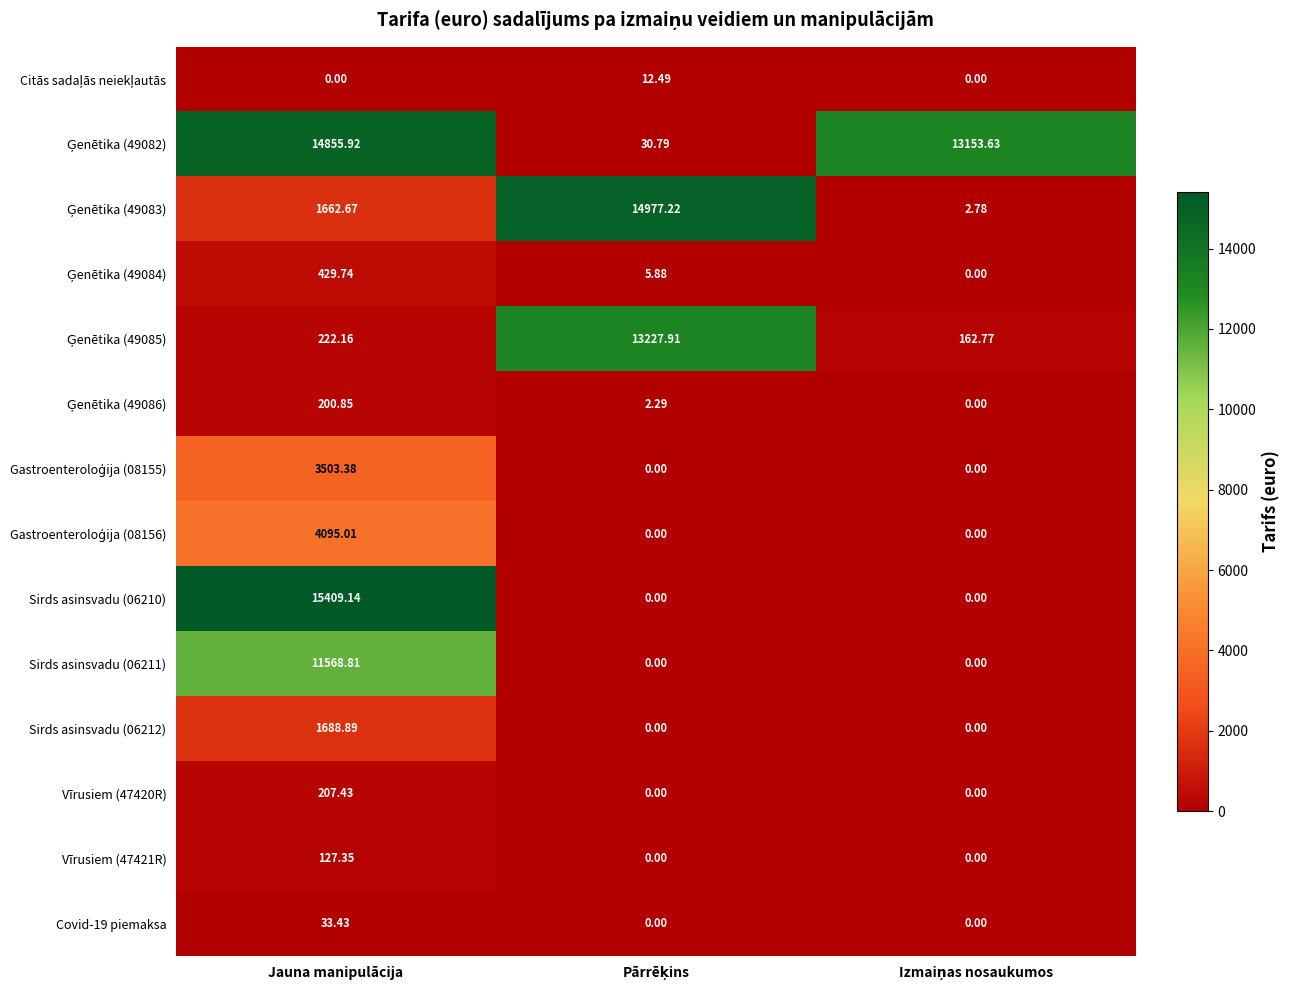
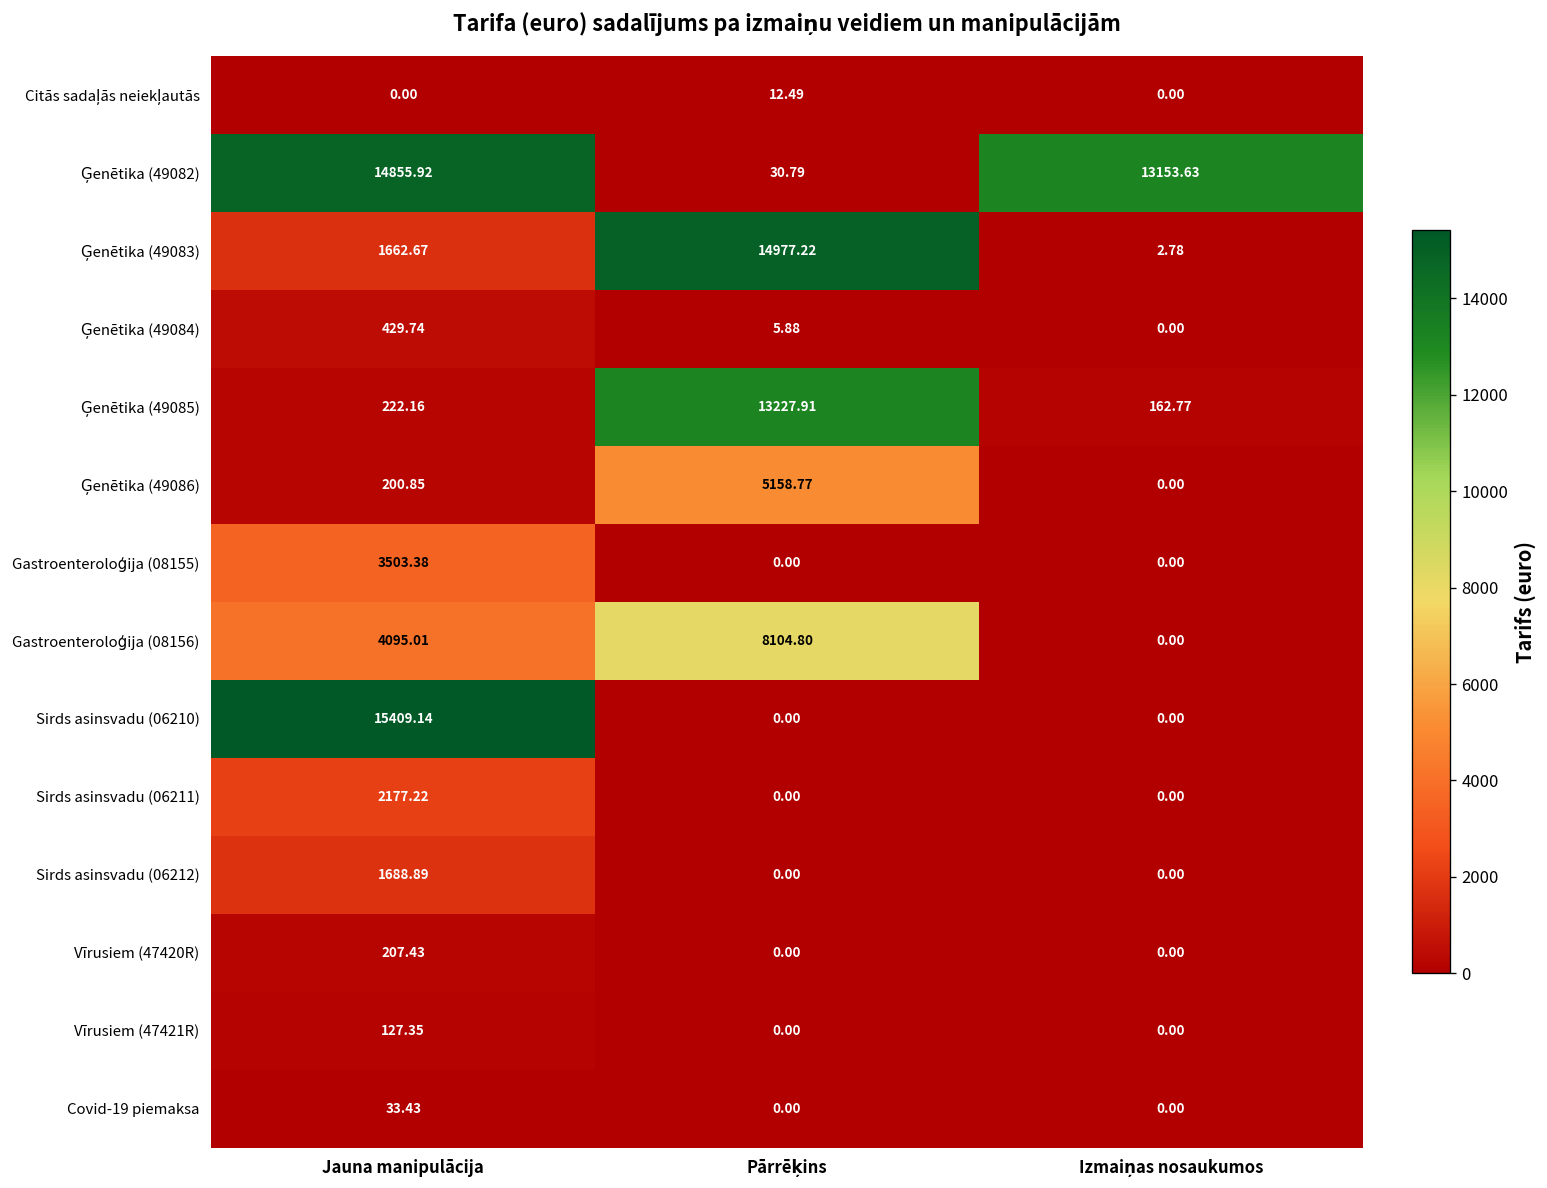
  {
    "Citās sadaļās neiekļautās": {
      "Jauna manipulācija": 0.00,
      "Pārrēķins": 12.49,
      "Izmaiņas nosaukumos": 0.00
    },
    "Ģenētika (49082)": {
      "Jauna manipulācija": 14855.92,
      "Pārrēķins": 30.79,
      "Izmaiņas nosaukumos": 13153.63
    },
    "Ģenētika (49083)": {
      "Jauna manipulācija": 1662.67,
      "Pārrēķins": 14977.22,
      "Izmaiņas nosaukumos": 2.78
    },
    "Ģenētika (49084)": {
      "Jauna manipulācija": 429.74,
      "Pārrēķins": 5.88,
      "Izmaiņas nosaukumos": 0.00
    },
    "Ģenētika (49085)": {
      "Jauna manipulācija": 222.16,
      "Pārrēķins": 13227.91,
      "Izmaiņas nosaukumos": 162.77
    },
    "Ģenētika (49086)": {
      "Jauna manipulācija": 200.85,
-     "Pārrēķins": 2.29,
+     "Pārrēķins": 5158.77,
      "Izmaiņas nosaukumos": 0.00
    },
    "Gastroenteroloģija (08155)": {
      "Jauna manipulācija": 3503.38,
      "Pārrēķins": 0.00,
      "Izmaiņas nosaukumos": 0.00
    },
    "Gastroenteroloģija (08156)": {
      "Jauna manipulācija": 4095.01,
-     "Pārrēķins": 0.00,
+     "Pārrēķins": 8104.80,
      "Izmaiņas nosaukumos": 0.00
    },
    "Sirds asinsvadu (06210)": {
      "Jauna manipulācija": 15409.14,
      "Pārrēķins": 0.00,
      "Izmaiņas nosaukumos": 0.00
    },
    "Sirds asinsvadu (06211)": {
-     "Jauna manipulācija": 11568.81,
+     "Jauna manipulācija": 2177.22,
      "Pārrēķins": 0.00,
      "Izmaiņas nosaukumos": 0.00
    },
    "Sirds asinsvadu (06212)": {
      "Jauna manipulācija": 1688.89,
      "Pārrēķins": 0.00,
      "Izmaiņas nosaukumos": 0.00
    },
    "Vīrusiem (47420R)": {
      "Jauna manipulācija": 207.43,
      "Pārrēķins": 0.00,
      "Izmaiņas nosaukumos": 0.00
    },
    "Vīrusiem (47421R)": {
      "Jauna manipulācija": 127.35,
      "Pārrēķins": 0.00,
      "Izmaiņas nosaukumos": 0.00
    },
    "Covid-19 piemaksa": {
      "Jauna manipulācija": 33.43,
      "Pārrēķins": 0.00,
      "Izmaiņas nosaukumos": 0.00
    }
  }
